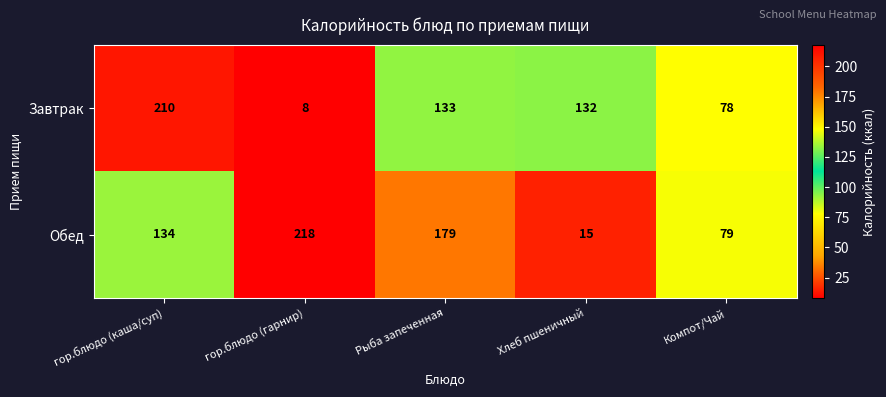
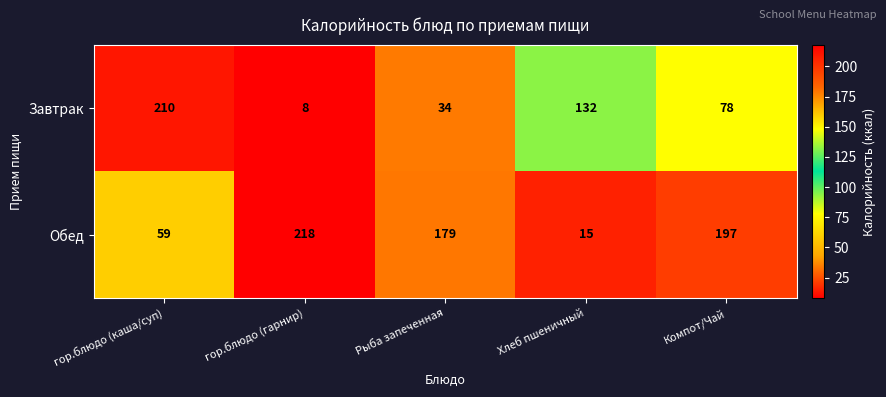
  {
    "Завтрак": {
      "гор.блюдо (каша/суп)": 210,
      "гор.блюдо (гарнир)": 8,
-     "Рыба запеченная": 133,
+     "Рыба запеченная": 34,
      "Хлеб пшеничный": 132,
      "Компот/Чай": 78
    },
    "Обед": {
-     "гор.блюдо (каша/суп)": 134,
+     "гор.блюдо (каша/суп)": 59,
      "гор.блюдо (гарнир)": 218,
      "Рыба запеченная": 179,
      "Хлеб пшеничный": 15,
-     "Компот/Чай": 79
+     "Компот/Чай": 197
    }
  }
